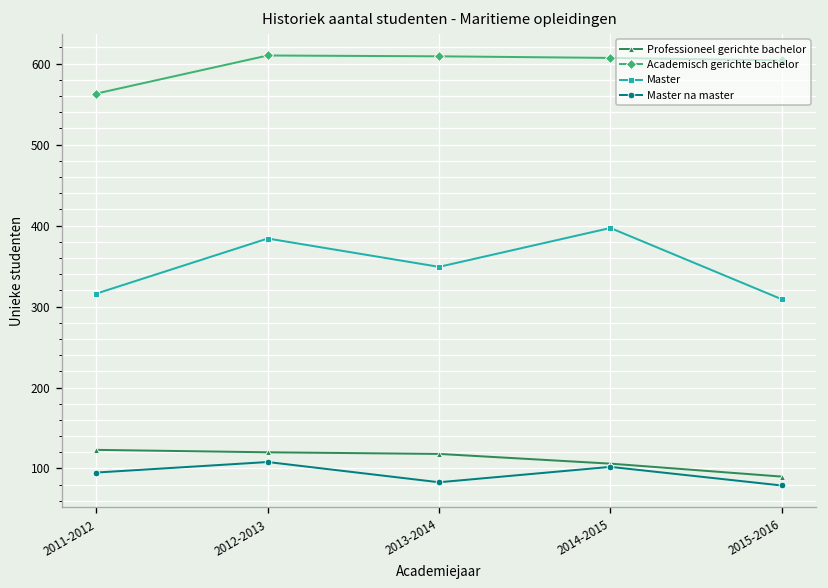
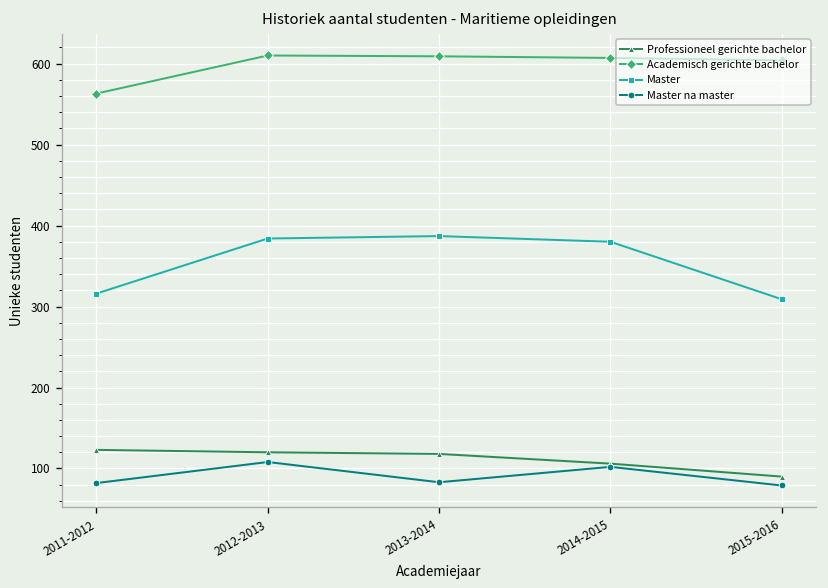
  {
    "Master": {
      "2011-2012": 320,
      "2012-2013": 380,
-     "2013-2014": 350,
-     "2014-2015": 400,
+     "2013-2014": 390,
+     "2014-2015": 380,
      "2015-2016": 310
    },
    "Master na master": {
-     "2011-2012": 100,
+     "2011-2012": 80,
      "2012-2013": 110,
      "2013-2014": 80,
      "2014-2015": 100,
      "2015-2016": 80
    }
  }
